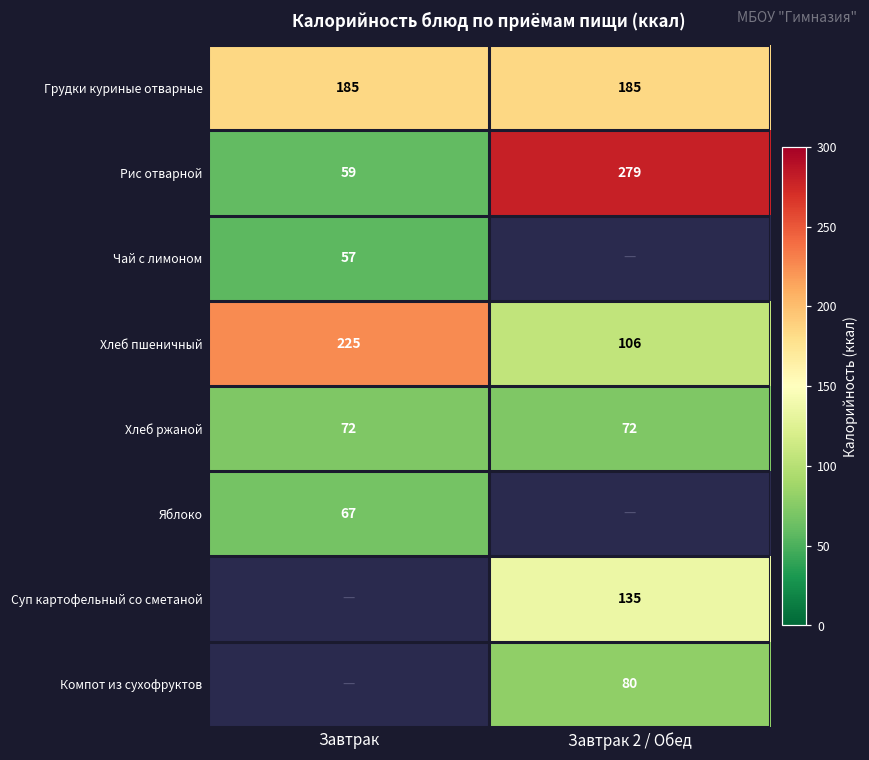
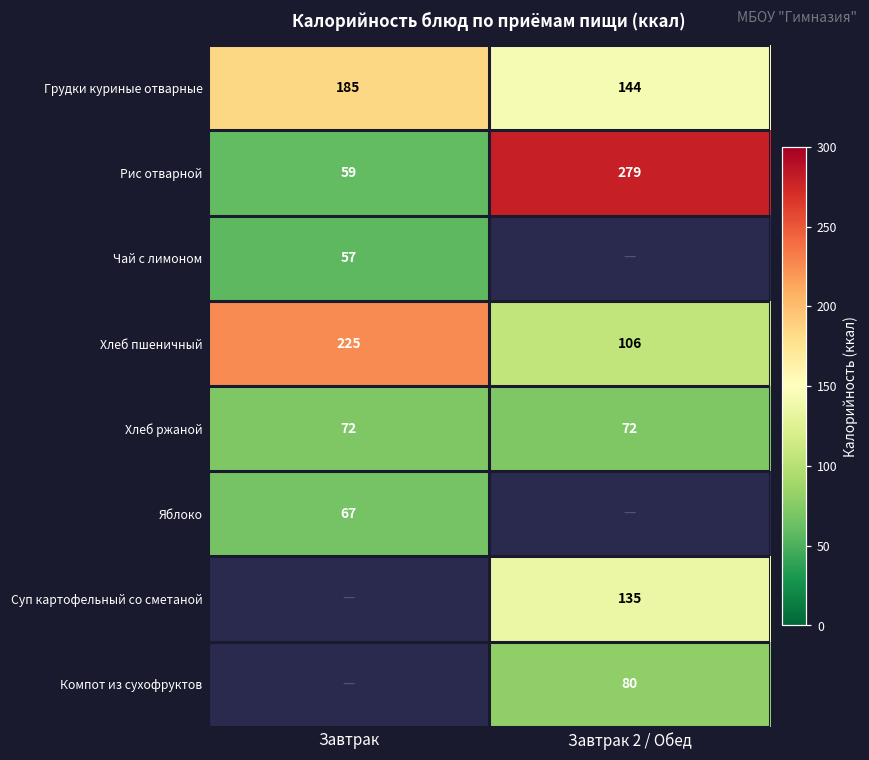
  {
    "Грудки куриные отварные": {
      "Завтрак": 185,
-     "Завтрак 2 / Обед": 185
+     "Завтрак 2 / Обед": 144
    },
    "Рис отварной": {
      "Завтрак": 59,
      "Завтрак 2 / Обед": 279
    },
    "Чай с лимоном": {
      "Завтрак": 57
    },
    "Хлеб пшеничный": {
      "Завтрак": 225,
      "Завтрак 2 / Обед": 106
    },
    "Хлеб ржаной": {
      "Завтрак": 72,
      "Завтрак 2 / Обед": 72
    },
    "Яблоко": {
      "Завтрак": 67
    },
    "Суп картофельный со сметаной": {
      "Завтрак 2 / Обед": 135
    },
    "Компот из сухофруктов": {
      "Завтрак 2 / Обед": 80
    }
  }
